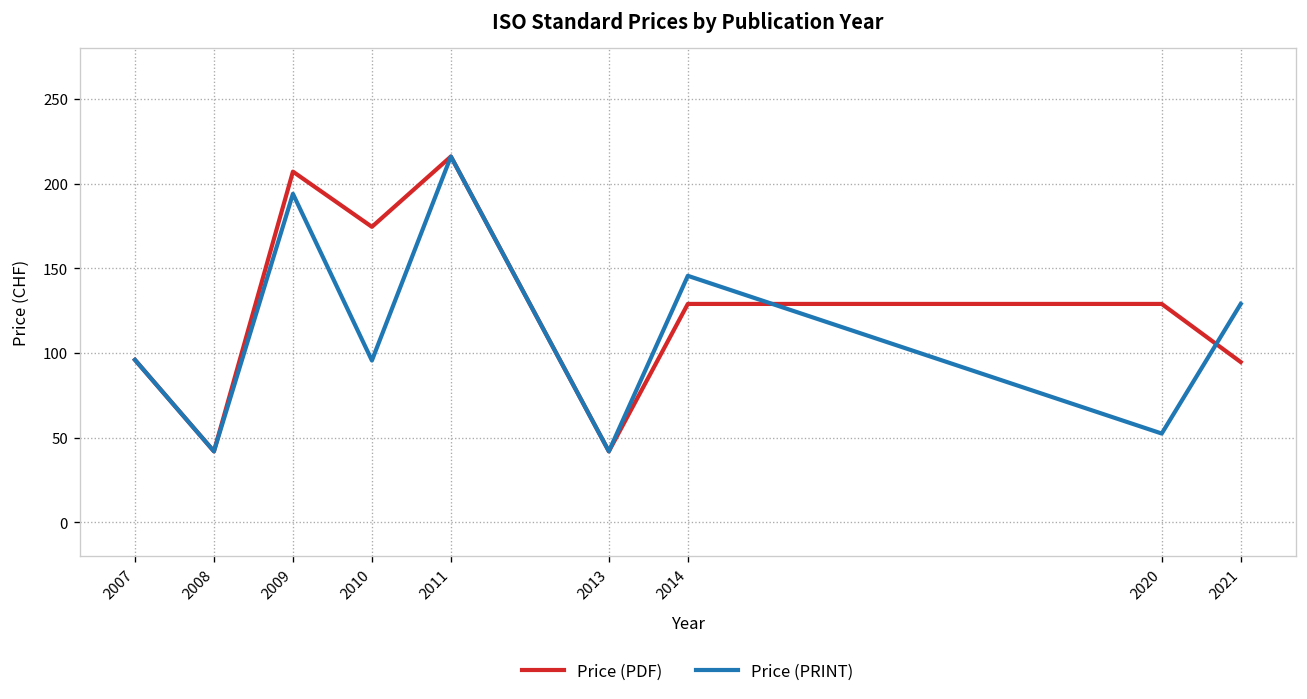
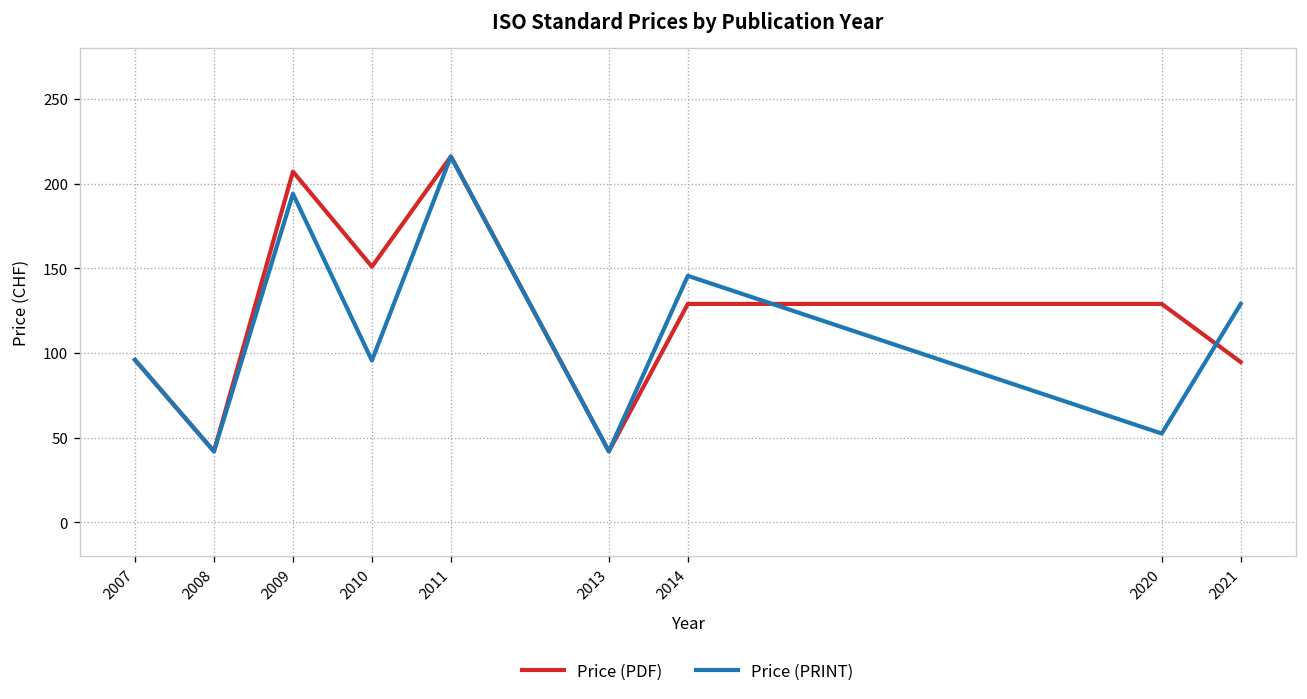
  {
    "Price (PDF)": {
      "2009": 207,
-     "2010": 175,
+     "2010": 151,
      "2014": 129,
      "2020": 129,
      "2021": 95
    },
    "Price (PRINT)": {
      "2009": 194,
      "2010": 96,
      "2014": 146,
      "2020": 53,
      "2021": 129
    }
  }
